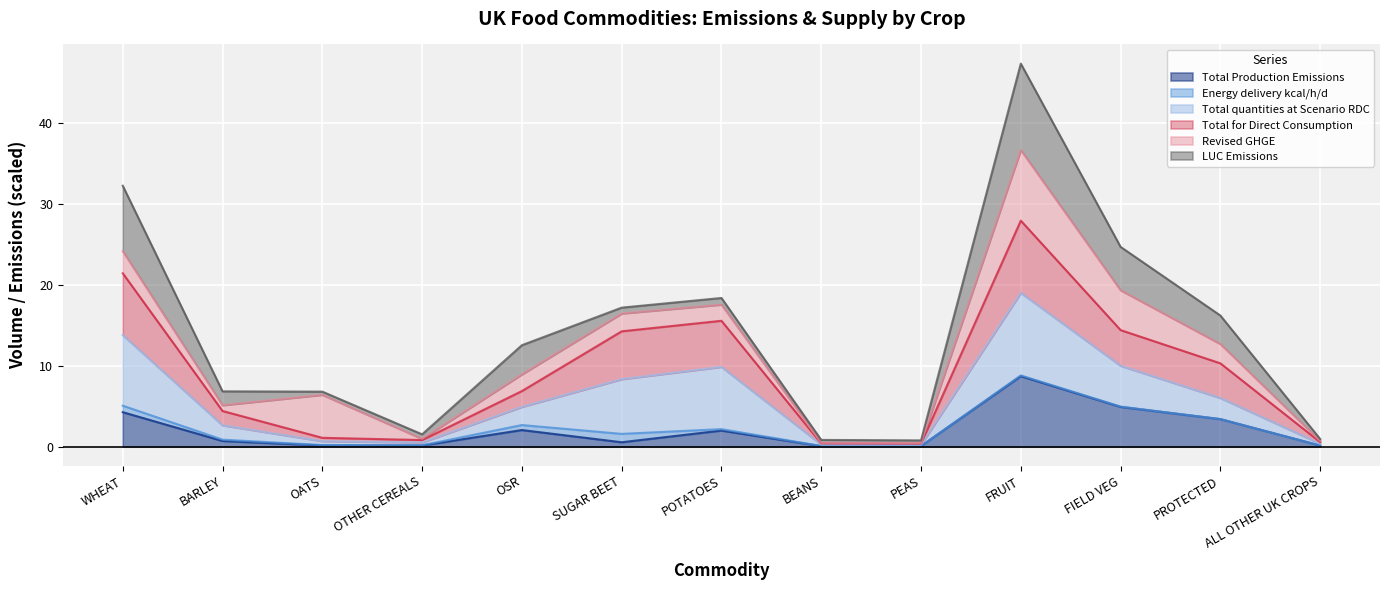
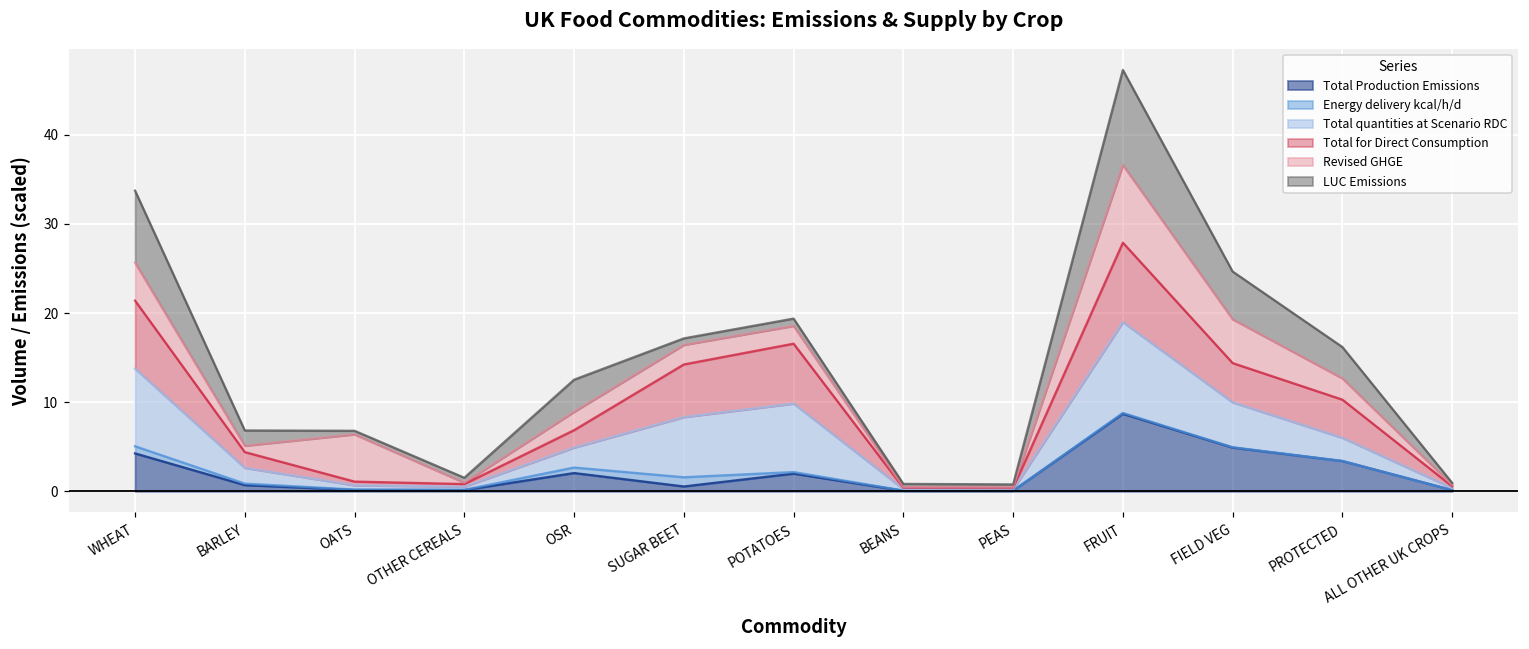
  {
    "Total Production Emissions": {
      "WHEAT": 4,
      "OSR": 2,
      "SUGAR BEET": 1
    },
    "Total for Direct Consumption": {
      "WHEAT": 8,
      "BARLEY": 2,
      "OATS": 0,
      "OSR": 2,
      "SUGAR BEET": 6,
-     "POTATOES": 6,
+     "POTATOES": 7,
      "FRUIT": 9,
      "FIELD VEG": 4,
      "PROTECTED": 4
    },
    "Revised GHGE": {
-     "WHEAT": 3,
+     "WHEAT": 4,
      "BARLEY": 1,
      "OATS": 5,
      "OSR": 2,
      "SUGAR BEET": 2,
      "POTATOES": 2,
      "FRUIT": 9,
      "FIELD VEG": 5,
      "PROTECTED": 2
    },
    "LUC Emissions": {
      "WHEAT": 8,
      "BARLEY": 2,
      "OATS": 0,
      "OTHER CEREALS": 1,
      "OSR": 4,
      "SUGAR BEET": 1,
      "POTATOES": 1,
      "BEANS": 0,
      "PEAS": 0,
      "FRUIT": 11,
      "FIELD VEG": 5,
      "PROTECTED": 4
    }
  }
